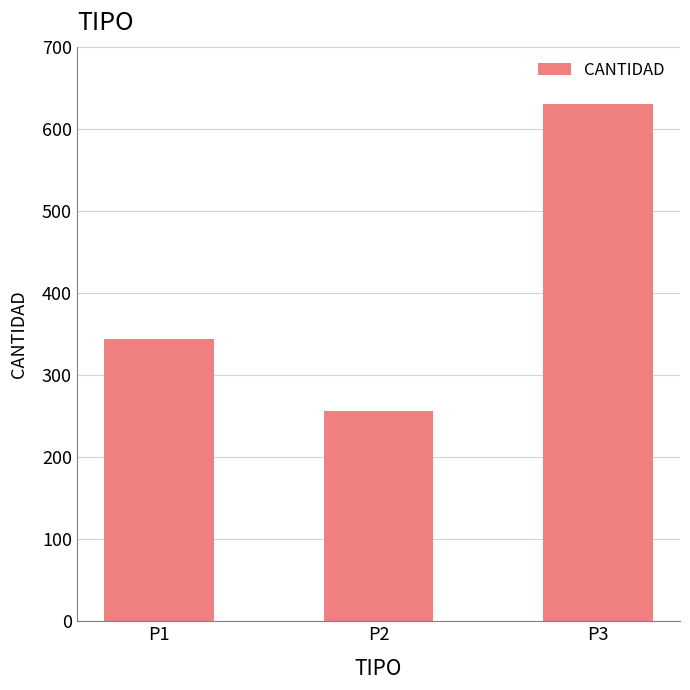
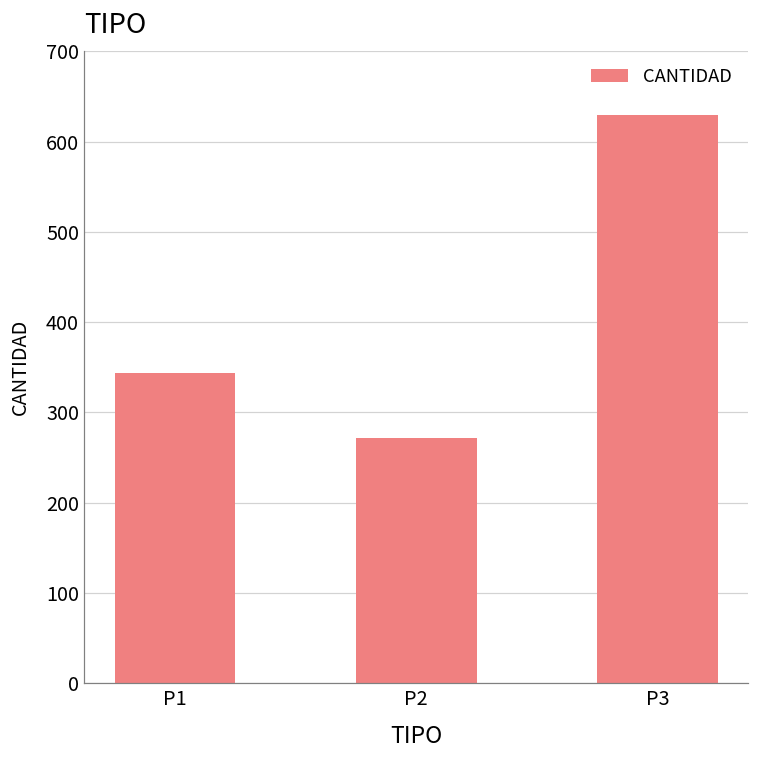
  {
    "P1": 340,
-   "P2": 260,
+   "P2": 270,
    "P3": 630
  }
